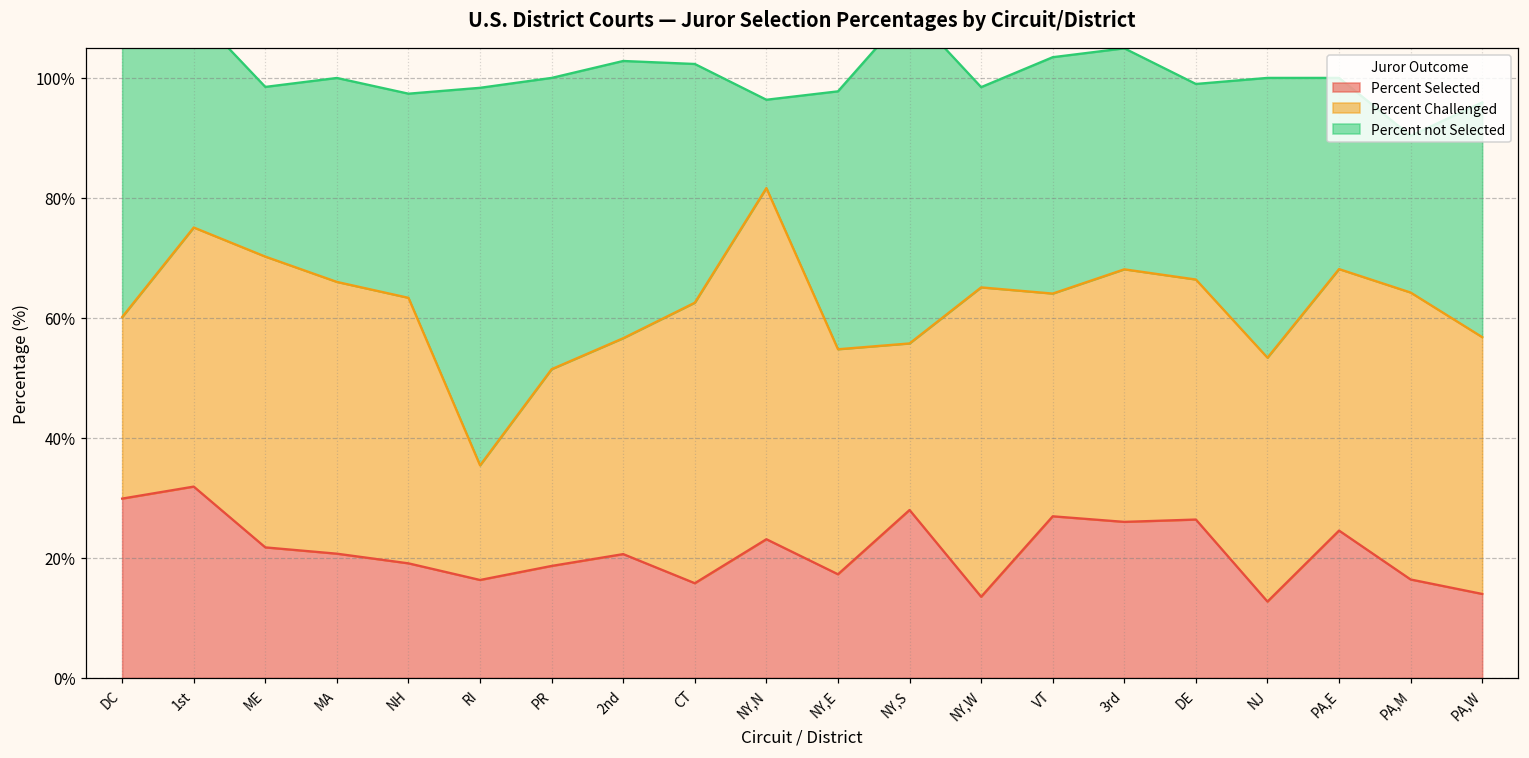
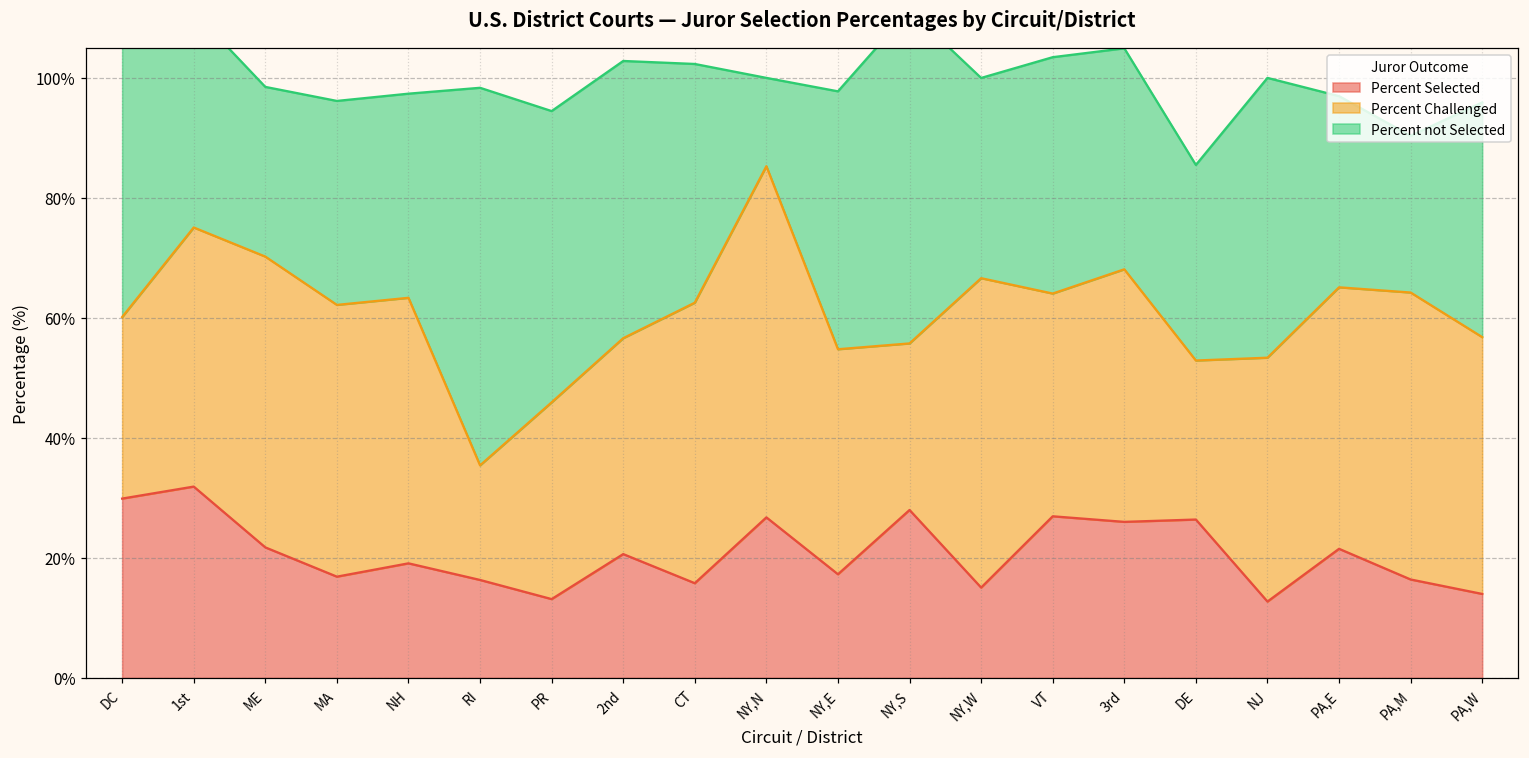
  {
    "Percent Selected": {
      "DC": "30%",
      "1st": "32%",
      "ME": "22%",
-     "MA": "21%",
+     "MA": "17%",
      "NH": "19%",
      "RI": "16%",
-     "PR": "19%",
+     "PR": "13%",
      "2nd": "21%",
      "CT": "16%",
-     "NY,N": "23%",
+     "NY,N": "27%",
      "NY,E": "17%",
      "NY,S": "28%",
-     "NY,W": "14%",
+     "NY,W": "15%",
      "VT": "27%",
      "3rd": "26%",
      "DE": "26%",
      "NJ": "13%",
-     "PA,E": "25%",
+     "PA,E": "22%",
      "PA,M": "16%",
      "PA,W": "14%"
    },
    "Percent Challenged": {
      "DC": "30%",
      "1st": "43%",
      "ME": "48%",
      "MA": "45%",
      "NH": "44%",
      "RI": "19%",
      "PR": "33%",
      "2nd": "36%",
      "CT": "47%",
      "NY,N": "59%",
      "NY,E": "38%",
      "NY,S": "28%",
      "NY,W": "52%",
      "VT": "37%",
      "3rd": "42%",
-     "DE": "40%",
+     "DE": "27%",
      "NJ": "41%",
      "PA,E": "44%",
      "PA,M": "48%",
      "PA,W": "43%"
    },
    "Percent not Selected": {
      "ME": "28%",
      "MA": "34%",
      "NH": "34%",
      "RI": "63%",
      "PR": "49%",
      "2nd": "46%",
      "CT": "40%",
      "NY,N": "15%",
      "NY,E": "43%",
      "NY,W": "33%",
      "VT": "39%",
      "3rd": "37%",
      "DE": "33%",
      "NJ": "47%"
    }
  }
